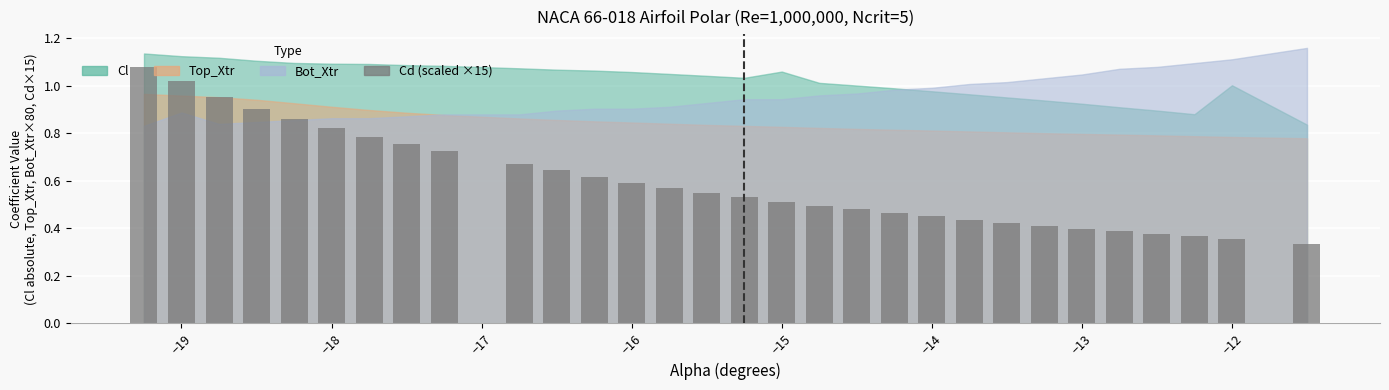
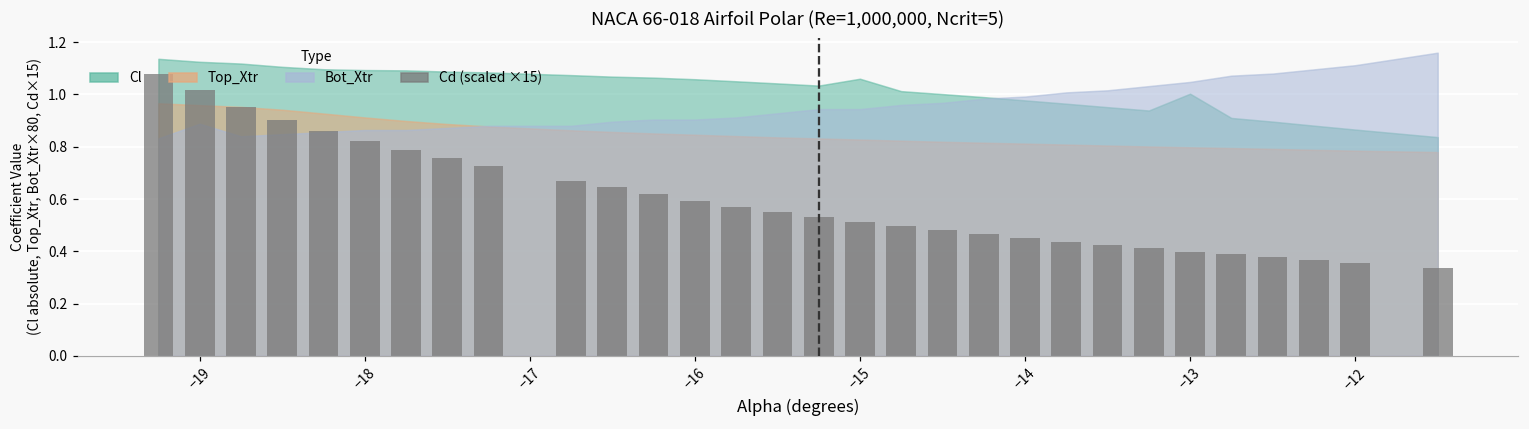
  {
    "Cl": {
      "−19": 1.13,
      "−18": 1.09,
      "−16": 1.06,
      "−15": 1.06,
      "−14": 0.98,
-     "−13": 0.93,
-     "−12": 1.00
+     "−13": 1.00,
+     "−12": 0.87
    },
    "Top_Xtr": {
      "−19": 0.96,
      "−18": 0.91,
      "−16": 0.85,
      "−15": 0.83,
      "−14": 0.81,
      "−13": 0.80,
      "−12": 0.79
    },
    "Bot_Xtr": {
      "−19": 0.89,
      "−18": 0.86,
      "−16": 0.90,
      "−15": 0.94,
      "−14": 0.99,
      "−13": 1.05,
      "−12": 1.11
    }
  }
